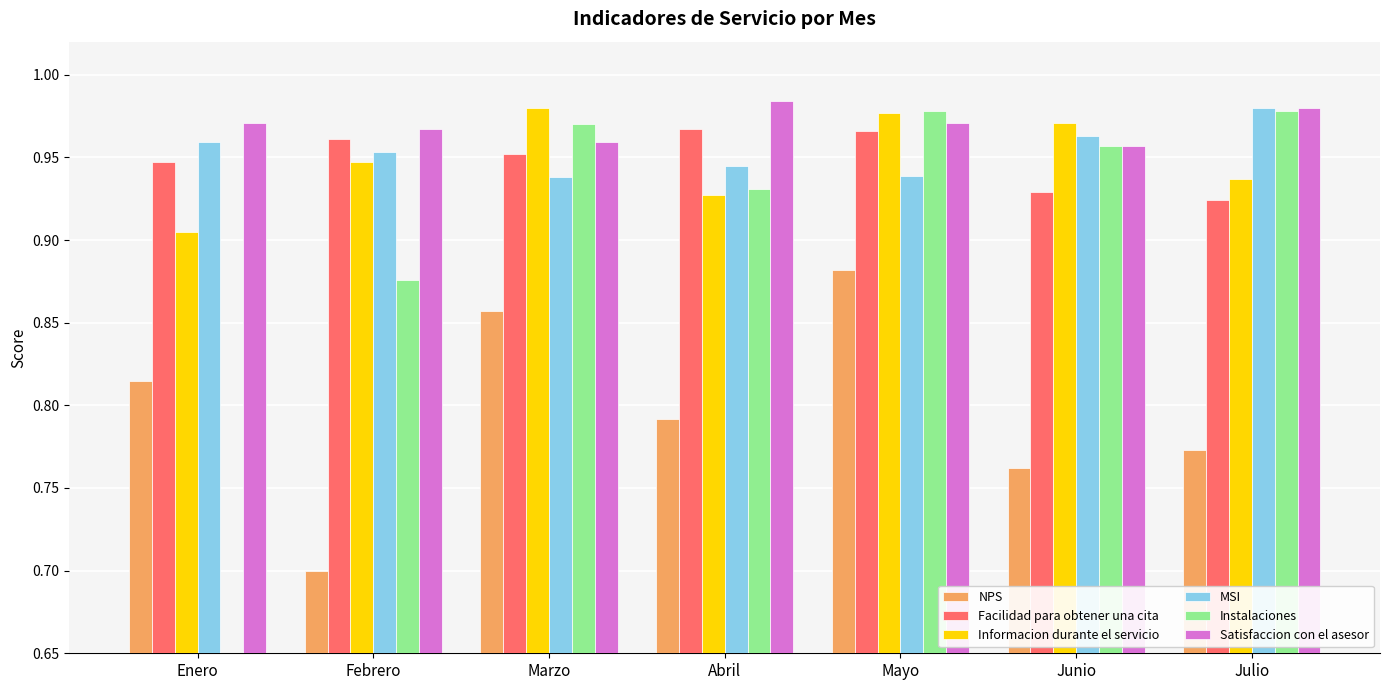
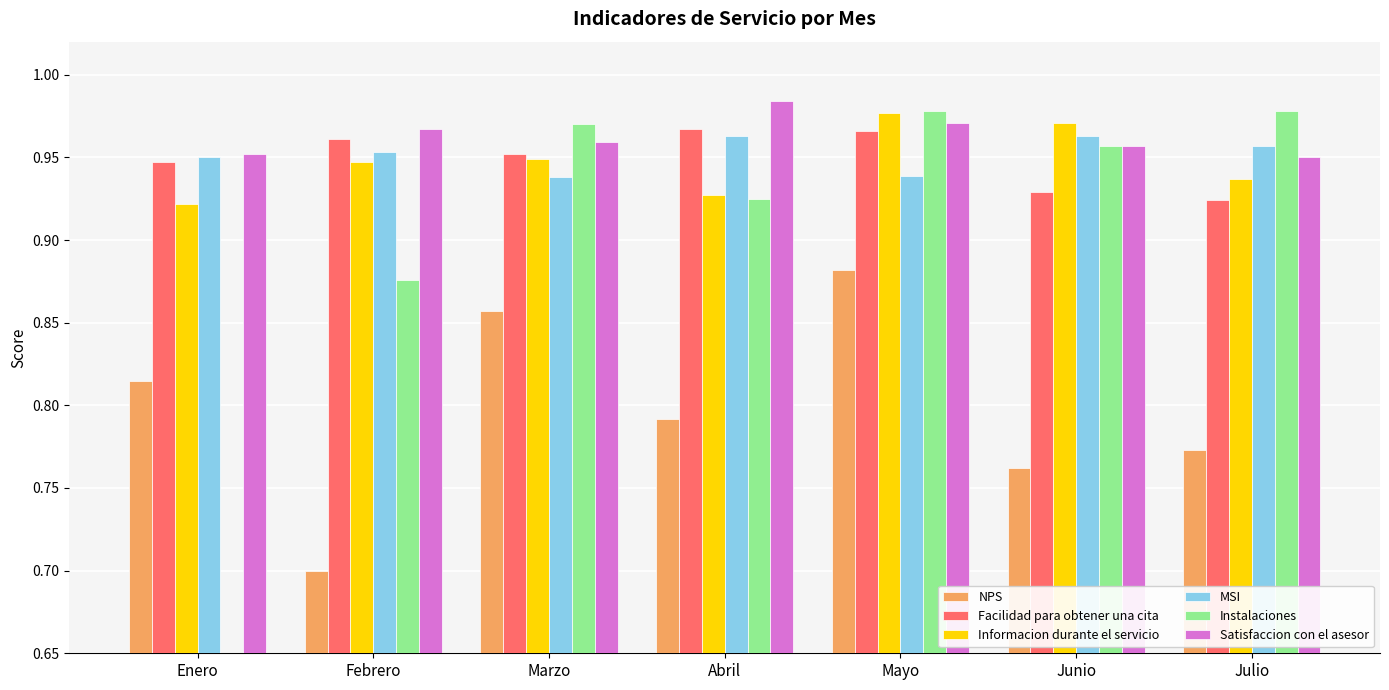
  {
    "Informacion durante el servicio": {
-     "Enero": 0.905,
+     "Enero": 0.922,
      "Febrero": 0.947,
-     "Marzo": 0.980,
+     "Marzo": 0.949,
      "Abril": 0.927,
      "Mayo": 0.977,
      "Junio": 0.971,
      "Julio": 0.937
    },
    "MSI": {
-     "Enero": 0.959,
+     "Enero": 0.950,
      "Febrero": 0.953,
      "Marzo": 0.938,
-     "Abril": 0.945,
+     "Abril": 0.963,
      "Mayo": 0.939,
      "Junio": 0.963,
-     "Julio": 0.980
+     "Julio": 0.957
    },
    "Instalaciones": {
      "Febrero": 0.876,
      "Marzo": 0.970,
-     "Abril": 0.931,
+     "Abril": 0.925,
      "Mayo": 0.978,
      "Junio": 0.957,
      "Julio": 0.978
    },
    "Satisfaccion con el asesor": {
-     "Enero": 0.971,
+     "Enero": 0.952,
      "Febrero": 0.967,
      "Marzo": 0.959,
      "Abril": 0.984,
      "Mayo": 0.971,
      "Junio": 0.957,
-     "Julio": 0.98
+     "Julio": 0.95
    }
  }
